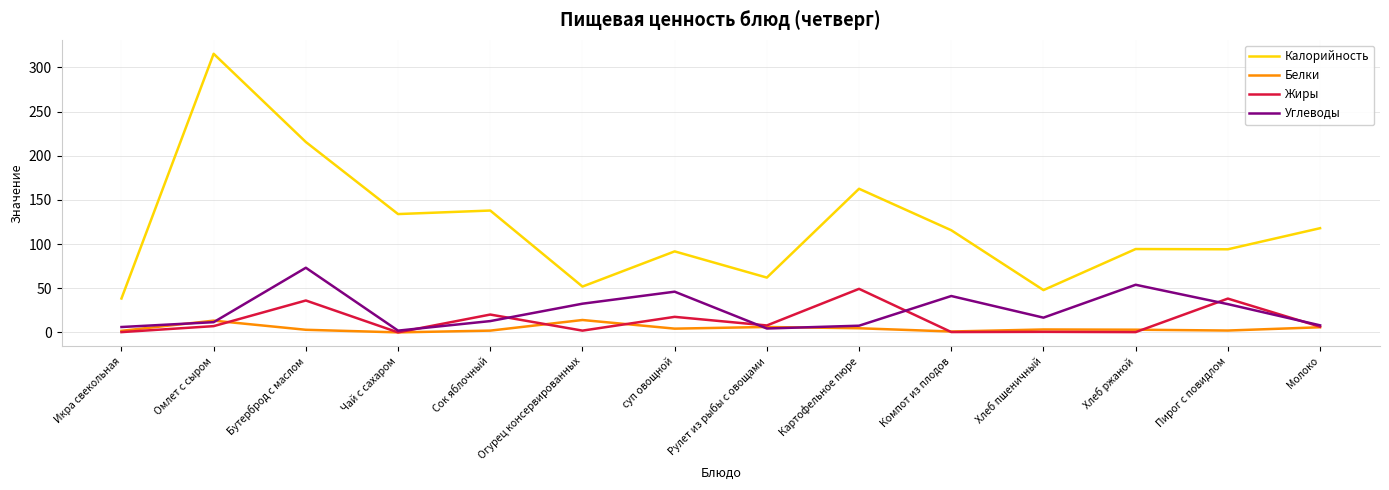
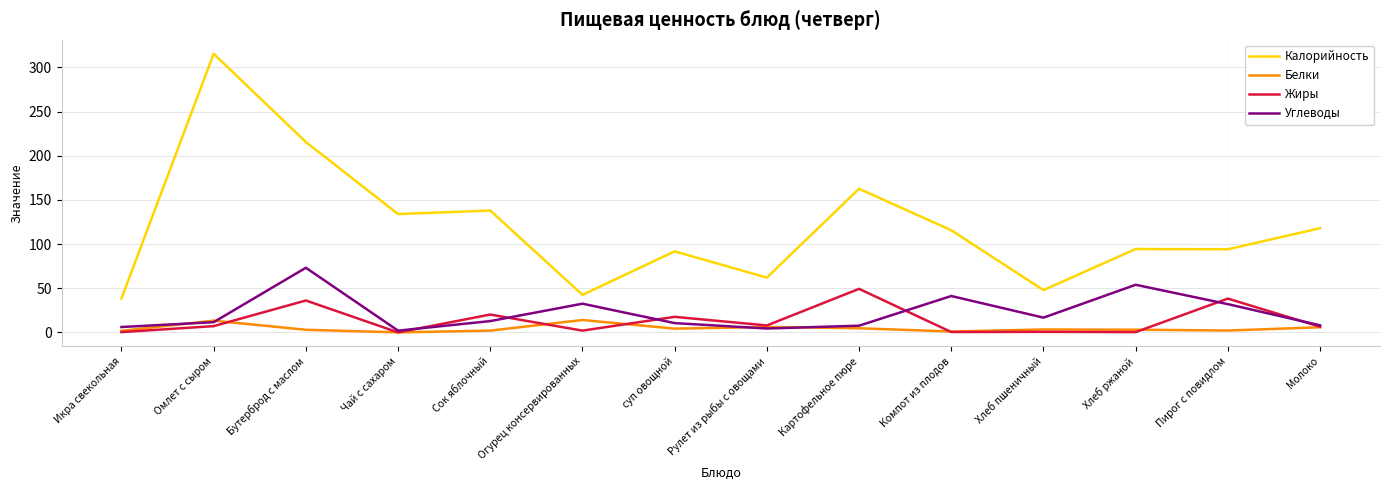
  {
    "Калорийность": {
      "Икра свекольная": 40,
      "Омлет с сыром": 320,
      "Бутерброд с маслом": 220,
      "Чай с сахаром": 130,
      "Сок яблочный": 140,
-     "Огурец консервированных": 50,
+     "Огурец консервированных": 40,
      "суп овощной": 90,
      "Рулет из рыбы с овощами": 60,
      "Картофельное пюре": 160,
      "Компот из плодов": 120,
      "Хлеб пшеничный": 50,
      "Хлеб ржаной": 90,
      "Пирог с повидлом": 90,
      "Молоко": 120
    },
    "Белки": {
      "Бутерброд с маслом": 0,
      "Сок яблочный": 0,
      "Огурец консервированных": 10,
      "суп овощной": 0,
      "Картофельное пюре": 0,
      "Пирог с повидлом": 0
    },
    "Жиры": {
      "Омлет с сыром": 10,
      "Бутерброд с маслом": 40,
      "Сок яблочный": 20,
      "Огурец консервированных": 0,
      "суп овощной": 20,
      "Картофельное пюре": 50,
      "Пирог с повидлом": 40
    },
    "Углеводы": {
      "Икра свекольная": 10,
      "Бутерброд с маслом": 70,
      "Сок яблочный": 10,
      "Огурец консервированных": 30,
-     "суп овощной": 50,
+     "суп овощной": 10,
      "Картофельное пюре": 10,
      "Компот из плодов": 40,
      "Хлеб пшеничный": 20,
      "Хлеб ржаной": 50,
      "Пирог с повидлом": 30
    }
  }
